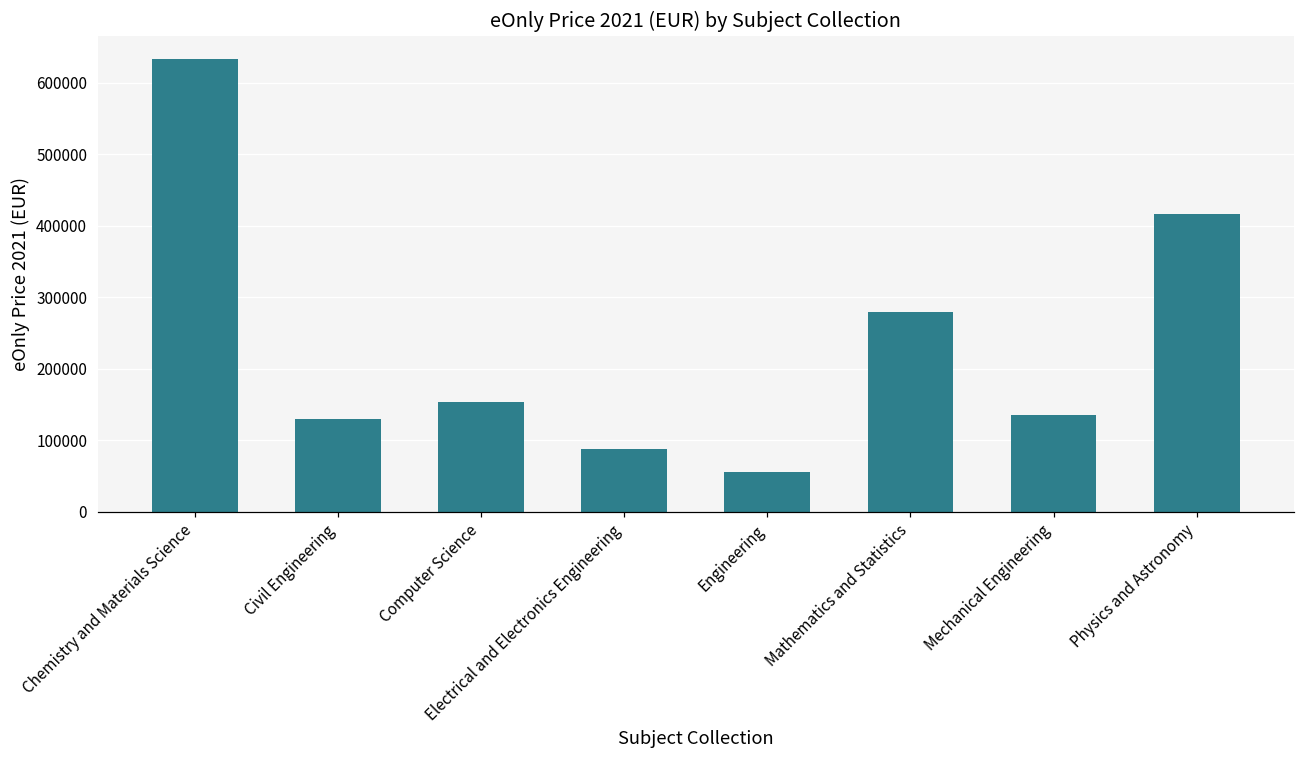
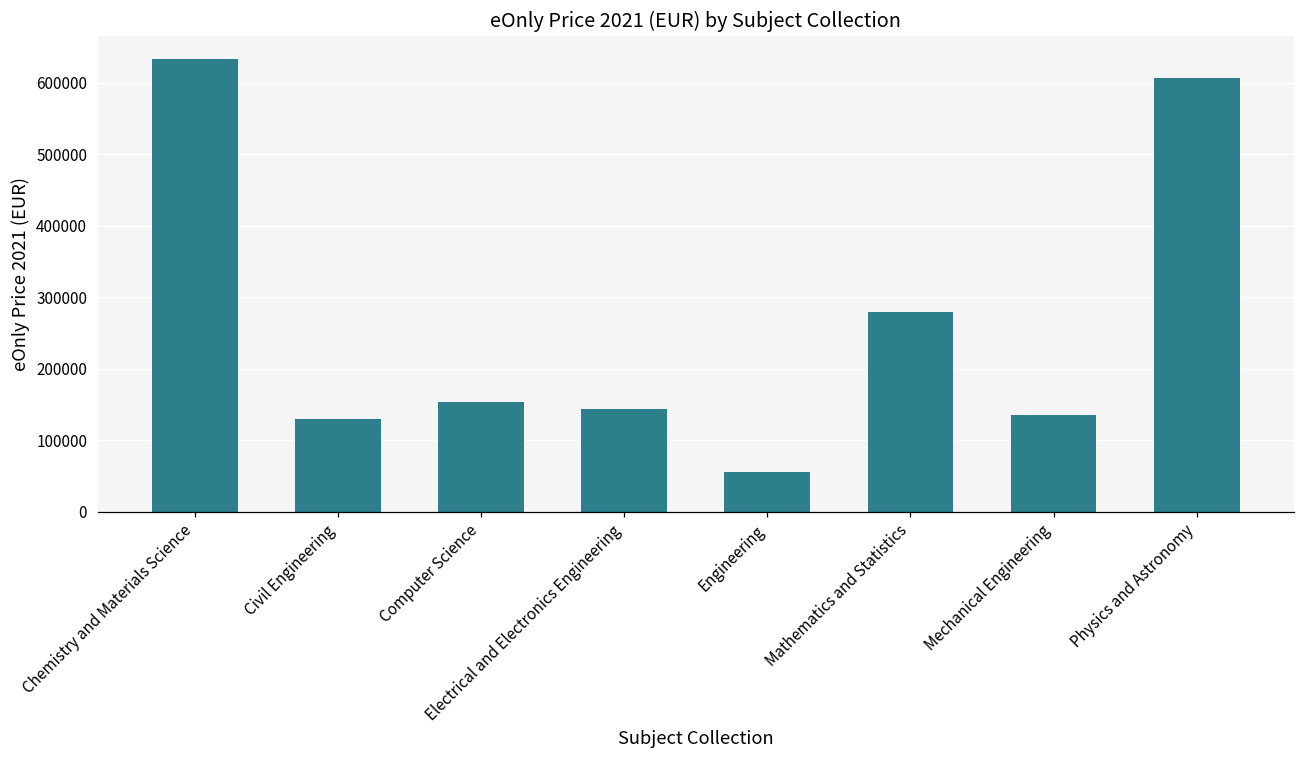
  {
    "Chemistry and Materials Science": 630000,
    "Civil Engineering": 130000,
    "Computer Science": 150000,
-   "Electrical and Electronics Engineering": 90000,
+   "Electrical and Electronics Engineering": 140000,
    "Engineering": 60000,
    "Mathematics and Statistics": 280000,
    "Mechanical Engineering": 140000,
-   "Physics and Astronomy": 420000
+   "Physics and Astronomy": 610000
  }
